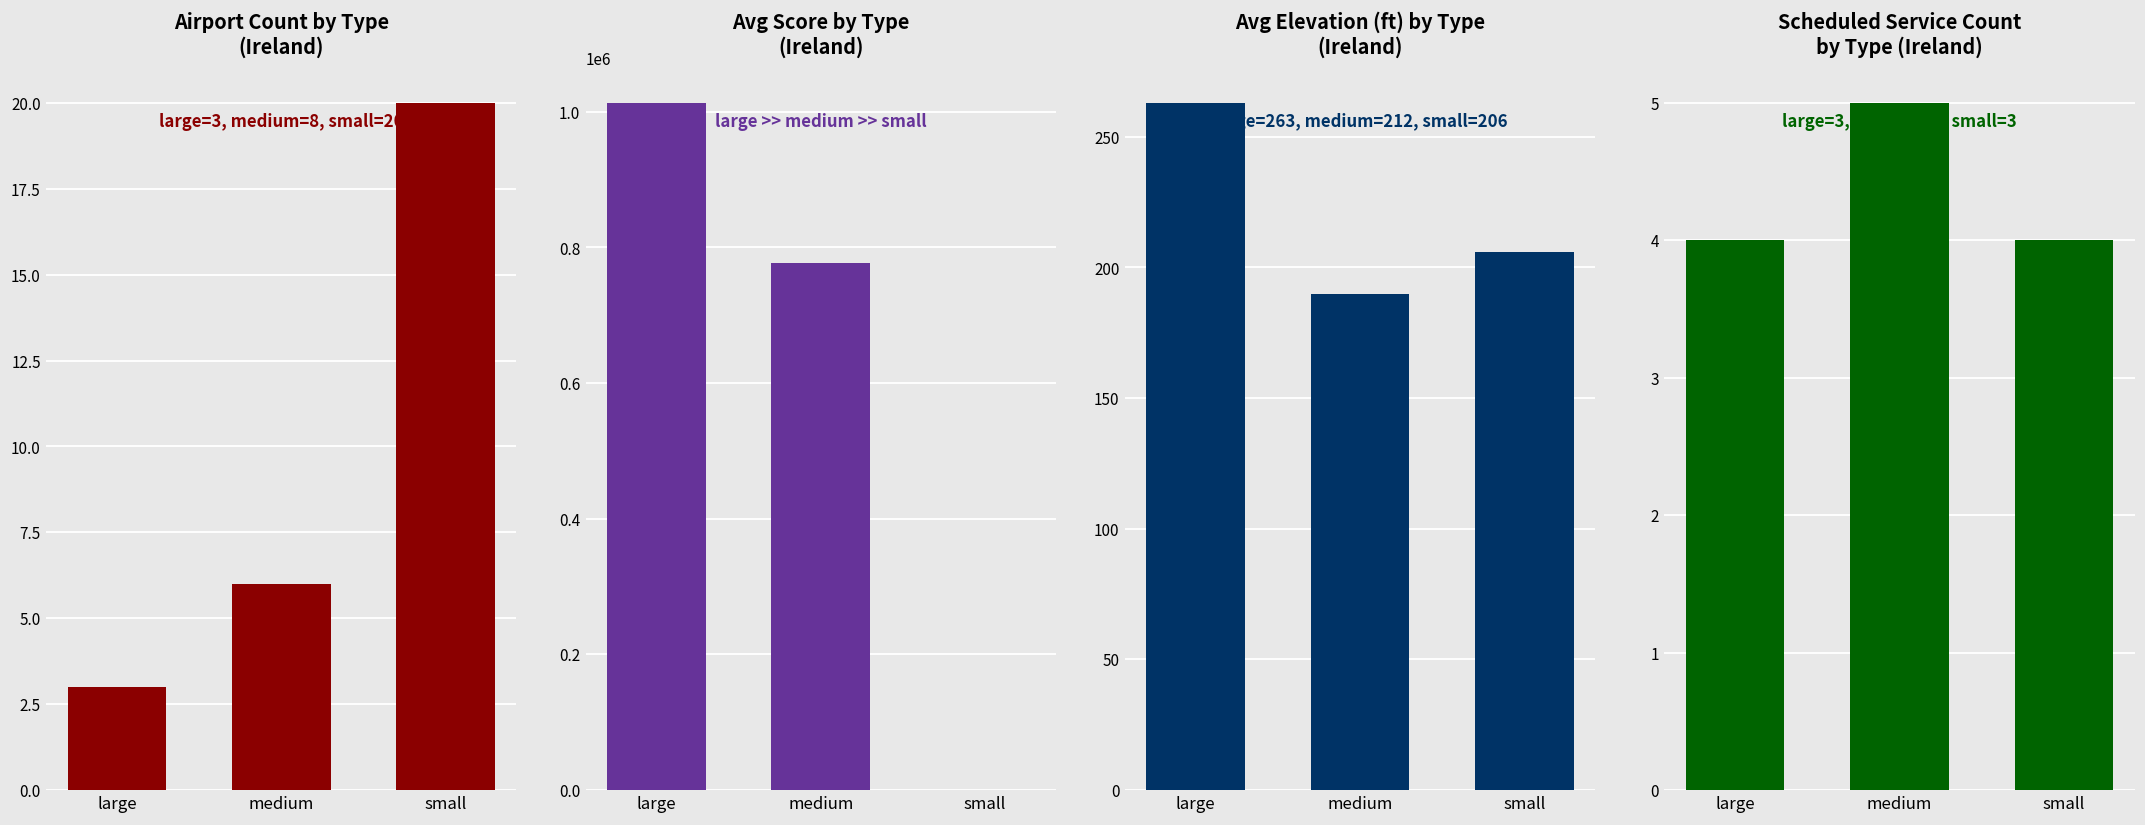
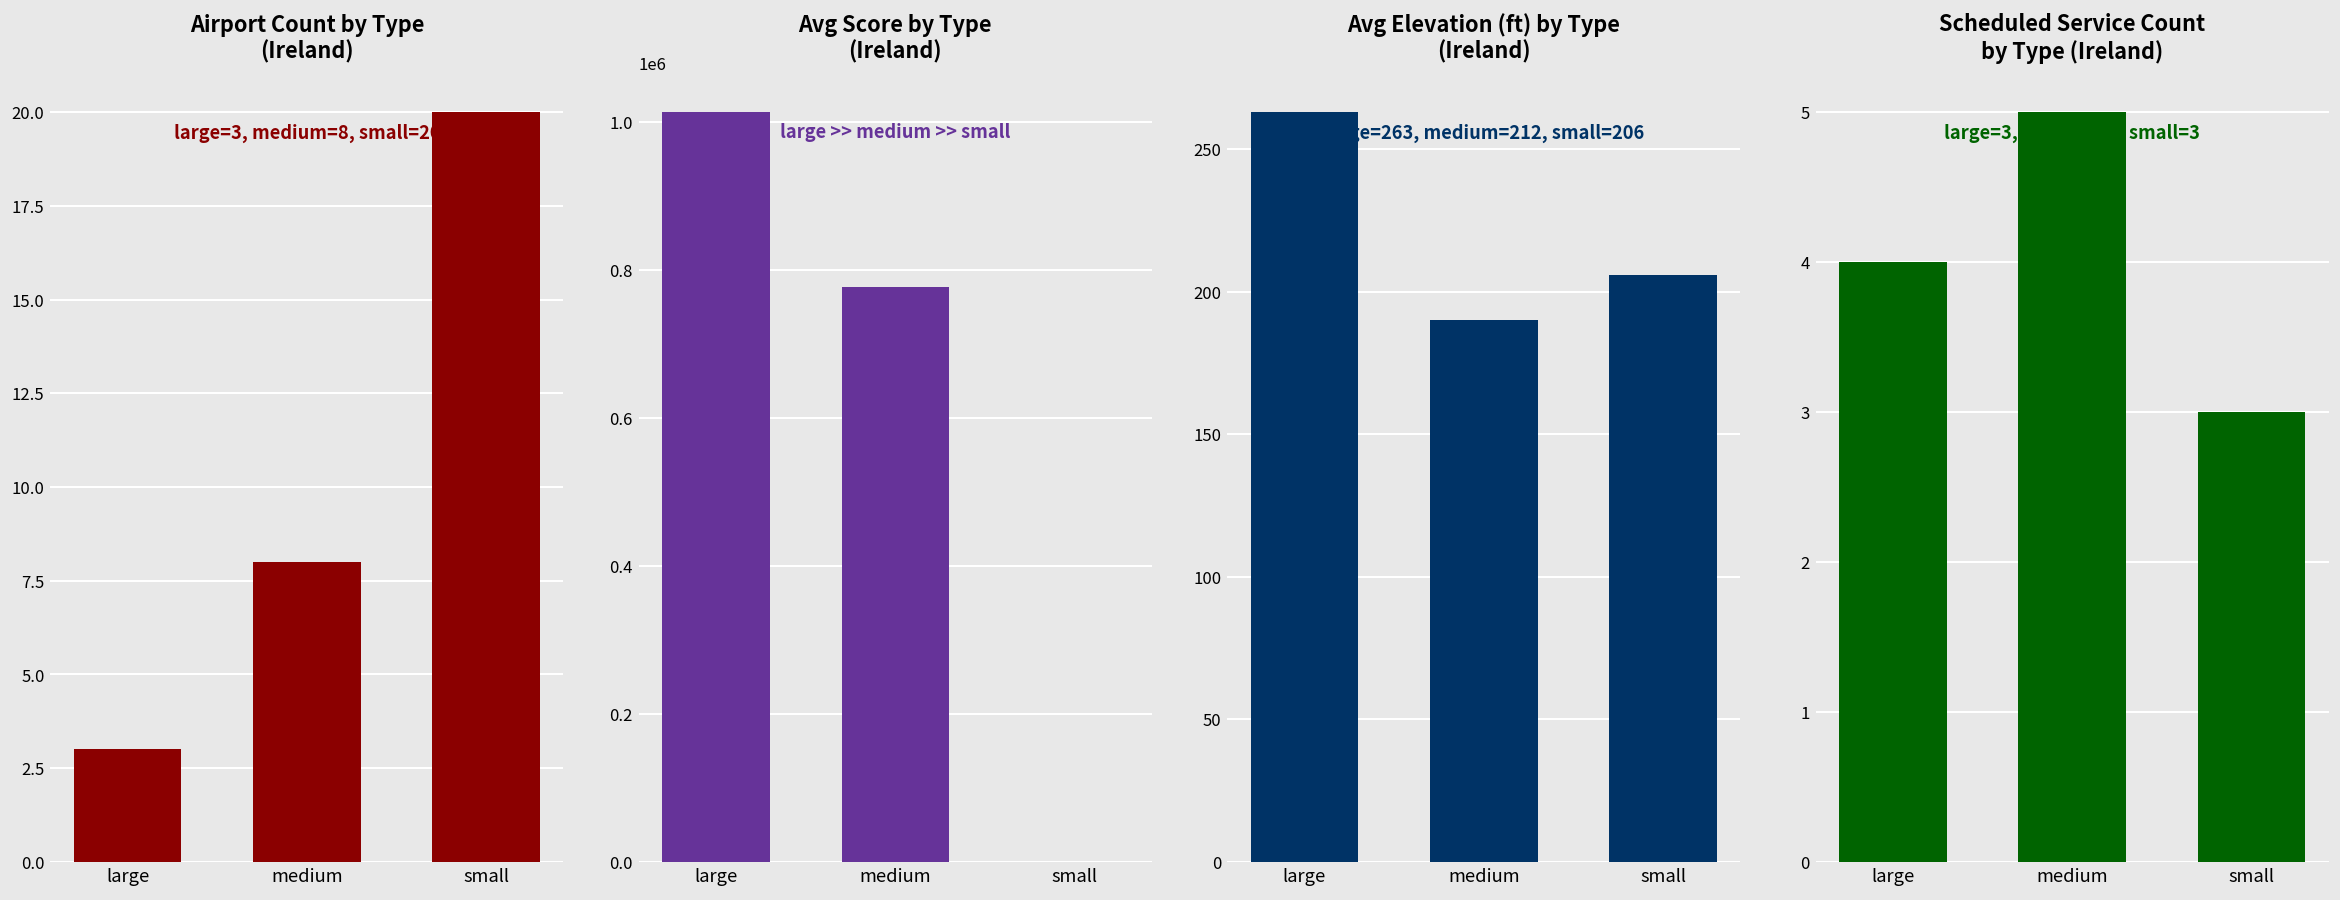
  {
    "Airport Count by Type (Ireland)": {
      "large": "3",
-     "medium": "6",
+     "medium": "8",
      "small": "20"
    },
    "Avg Score by Type (Ireland)": {
      "large": "1010000",
      "medium": "780000"
    },
    "Avg Elevation (ft) by Type (Ireland)": {
      "large": "263,"
    },
    "Scheduled Service Count by Type (Ireland)": {
      "large": "4",
-     "small": "4"
+     "small": "3"
    }
  }
